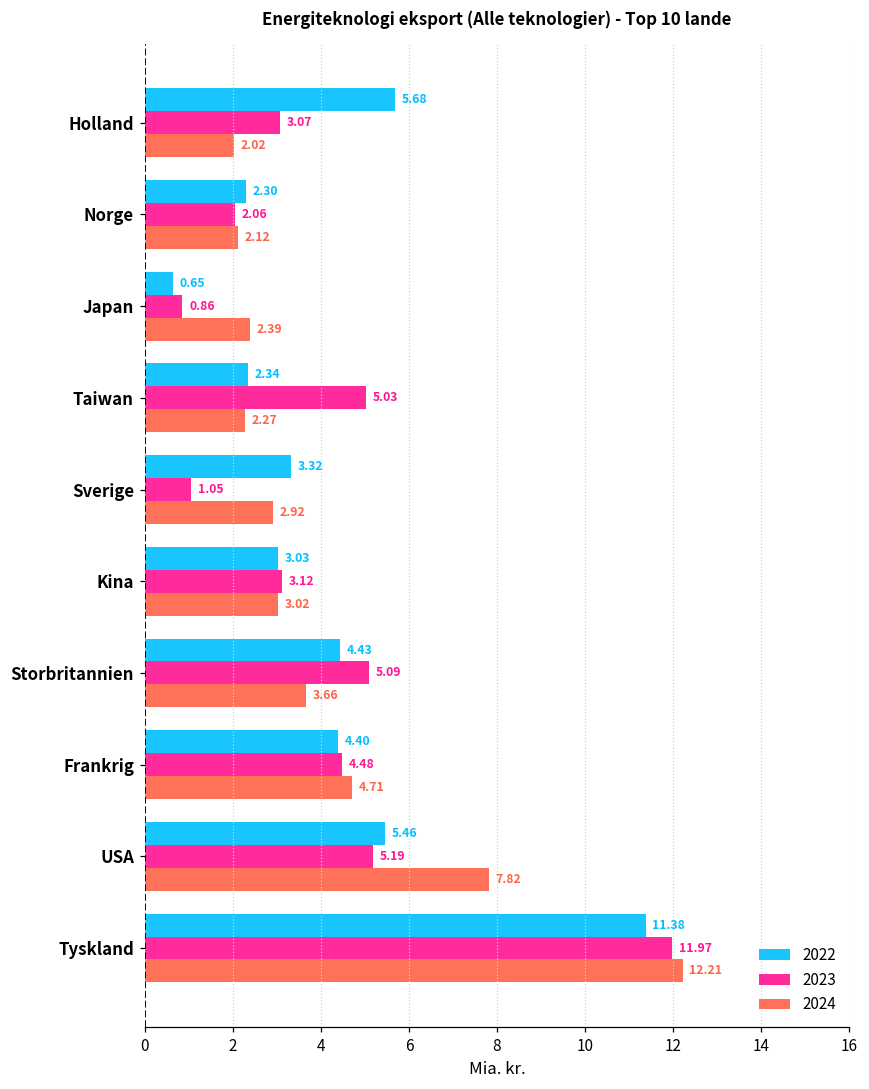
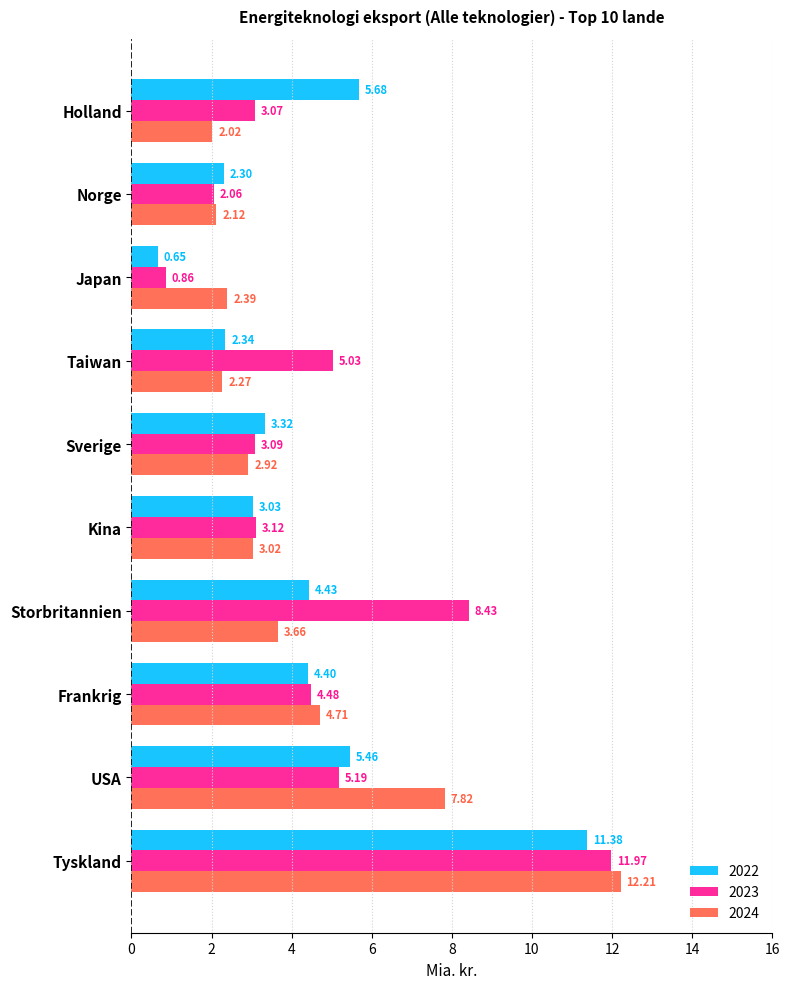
  {
    "2022": {
      "Holland": 5.68,
      "Norge": 2.30,
      "Japan": 0.65,
      "Taiwan": 2.34,
      "Sverige": 3.32,
      "Kina": 3.03,
      "Storbritannien": 4.43,
      "Frankrig": 4.40,
      "USA": 5.46,
      "Tyskland": 11.38
    },
    "2023": {
      "Holland": 3.07,
      "Norge": 2.06,
      "Japan": 0.86,
      "Taiwan": 5.03,
-     "Sverige": 1.05,
+     "Sverige": 3.09,
      "Kina": 3.12,
-     "Storbritannien": 5.09,
+     "Storbritannien": 8.43,
      "Frankrig": 4.48,
      "USA": 5.19,
      "Tyskland": 11.97
    },
    "2024": {
      "Holland": 2.02,
      "Norge": 2.12,
      "Japan": 2.39,
      "Taiwan": 2.27,
      "Sverige": 2.92,
      "Kina": 3.02,
      "Storbritannien": 3.66,
      "Frankrig": 4.71,
      "USA": 7.82,
      "Tyskland": 12.21
    }
  }
